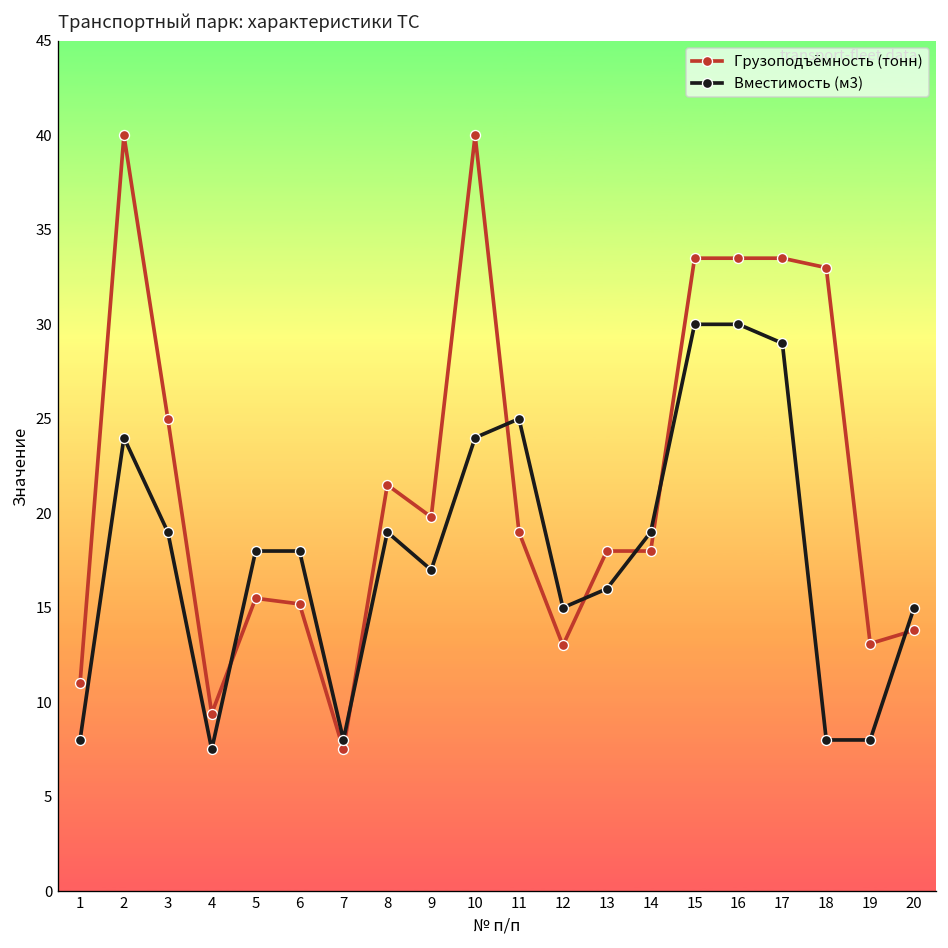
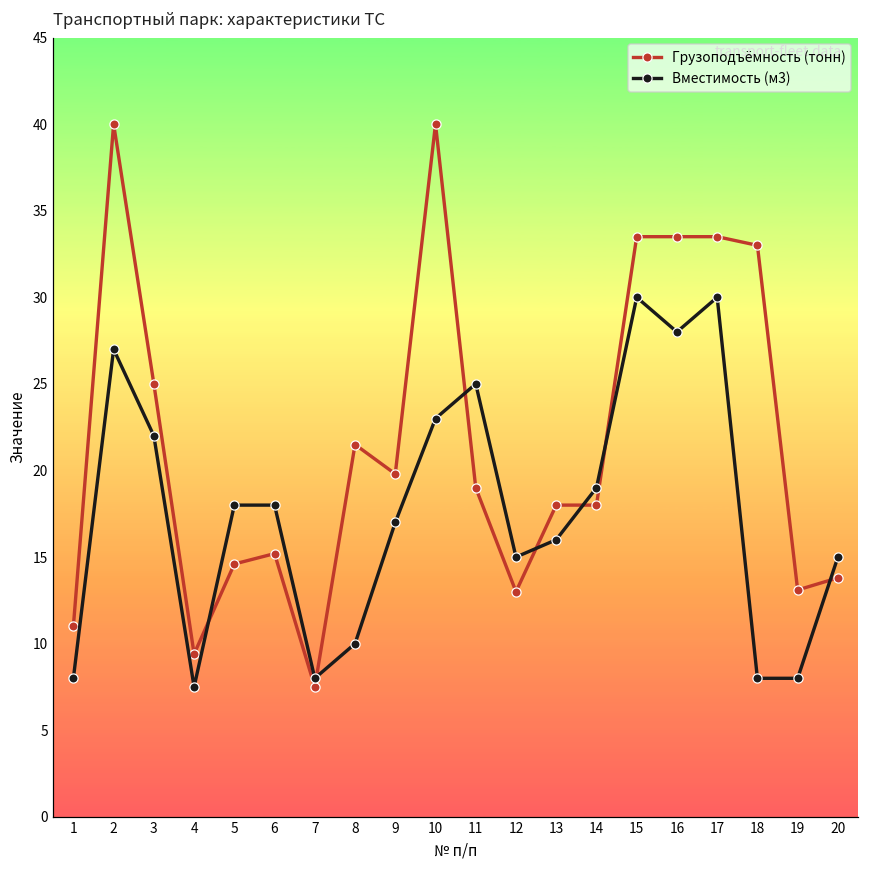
  {
    "Грузоподъёмность (тонн)": {
      "1": 11.0,
      "2": 40.0,
      "3": 25.0,
      "4": 9.4,
-     "5": 15.5,
+     "5": 14.6,
      "6": 15.2,
      "7": 7.5,
      "8": 21.5,
      "9": 19.8,
      "10": 40.0,
      "11": 19.0,
      "12": 13.0,
      "13": 18.0,
      "14": 18.0,
      "15": 33.5,
      "16": 33.5,
      "17": 33.5,
      "18": 33.0,
      "19": 13.1,
      "20": 13.8
    },
    "Вместимость (м3)": {
      "1": 8,
-     "2": 24,
-     "3": 19,
+     "2": 27,
+     "3": 22,
      "4": 7.5,
      "5": 18,
      "6": 18,
      "7": 8,
-     "8": 19,
+     "8": 10,
      "9": 17,
-     "10": 24,
+     "10": 23,
      "11": 25,
      "12": 15,
      "13": 16,
      "14": 19,
      "15": 30,
-     "16": 30,
-     "17": 29,
+     "16": 28,
+     "17": 30,
      "18": 8,
      "19": 8,
      "20": 15
    }
  }
